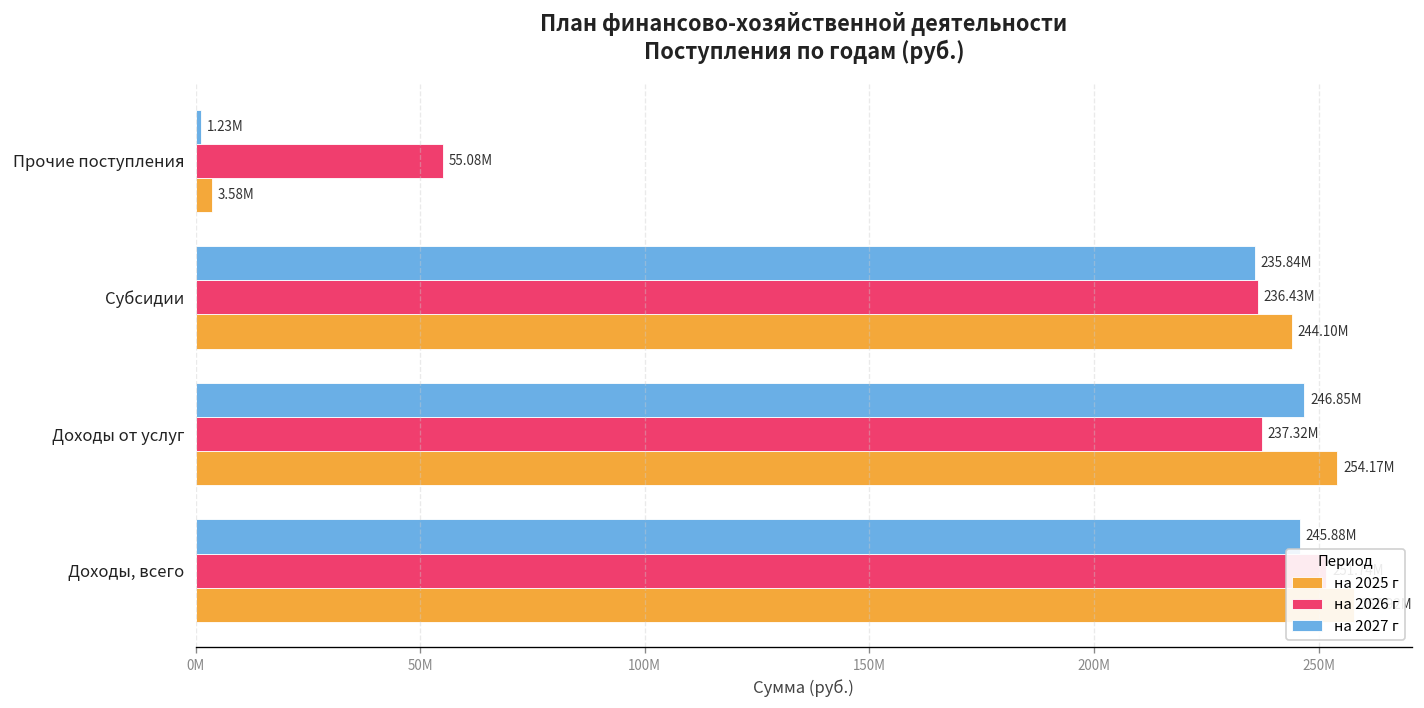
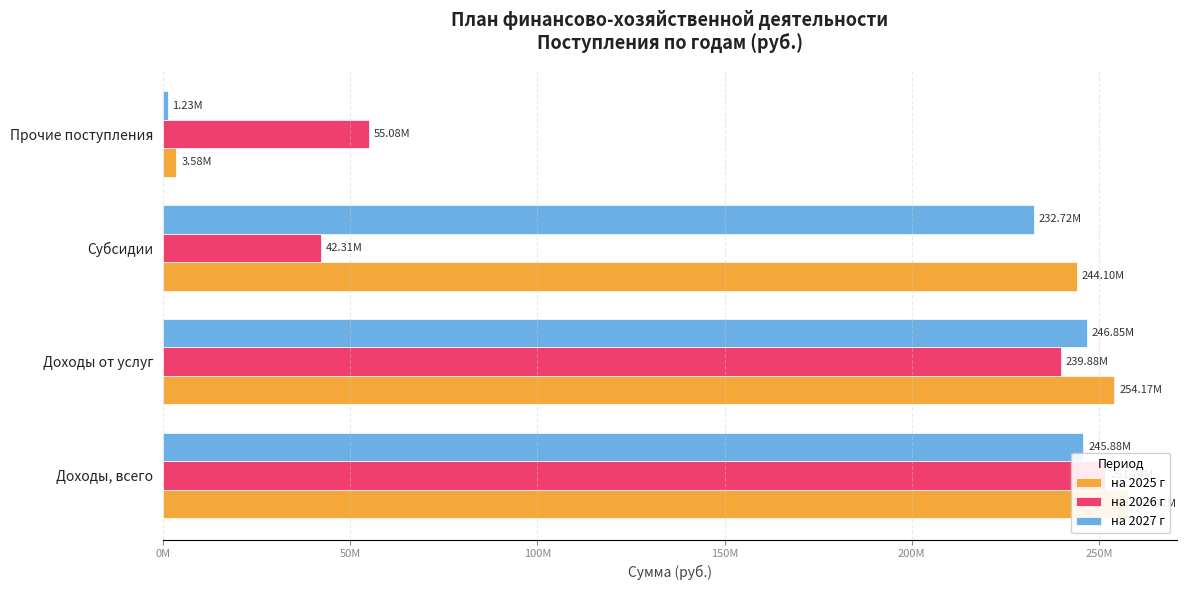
  {
    "на 2025 г": {
      "Прочие поступления": "3.58M",
      "Субсидии": "244.10M",
      "Доходы от услуг": "254.17M"
    },
    "на 2026 г": {
      "Прочие поступления": "55.08M",
-     "Субсидии": "236.43M",
-     "Доходы от услуг": "237.32M"
+     "Субсидии": "42.31M",
+     "Доходы от услуг": "239.88M"
    },
    "на 2027 г": {
      "Прочие поступления": "1.23M",
-     "Субсидии": "235.84M",
+     "Субсидии": "232.72M",
      "Доходы от услуг": "246.85M",
      "Доходы, всего": "245.88M"
    }
  }
